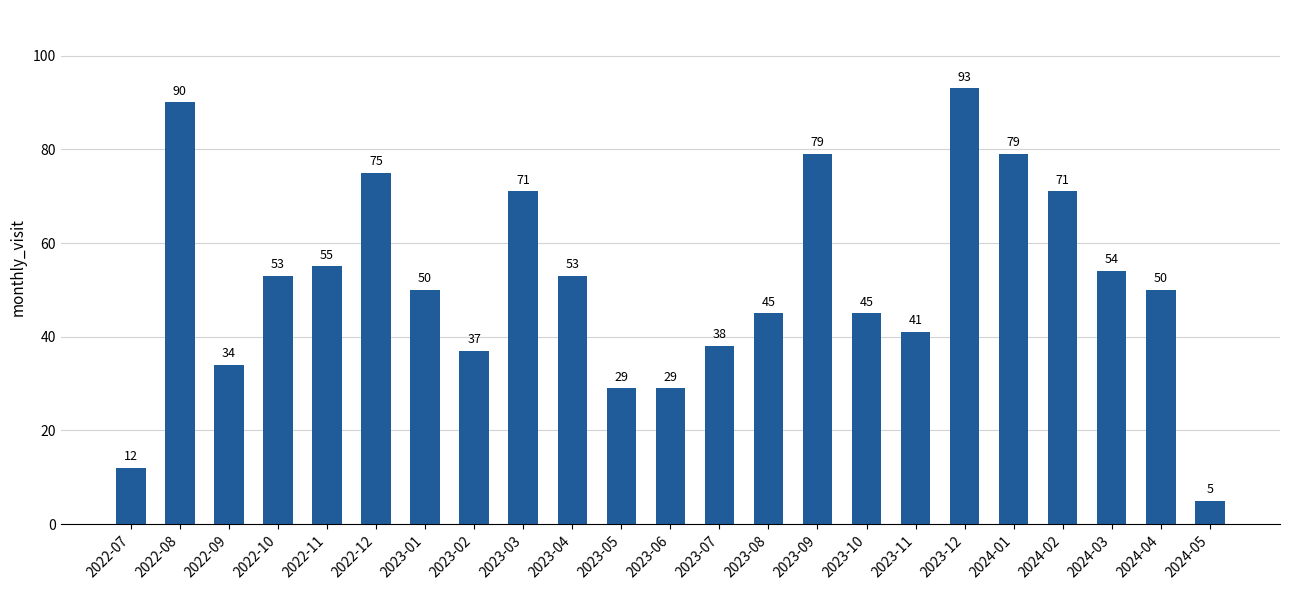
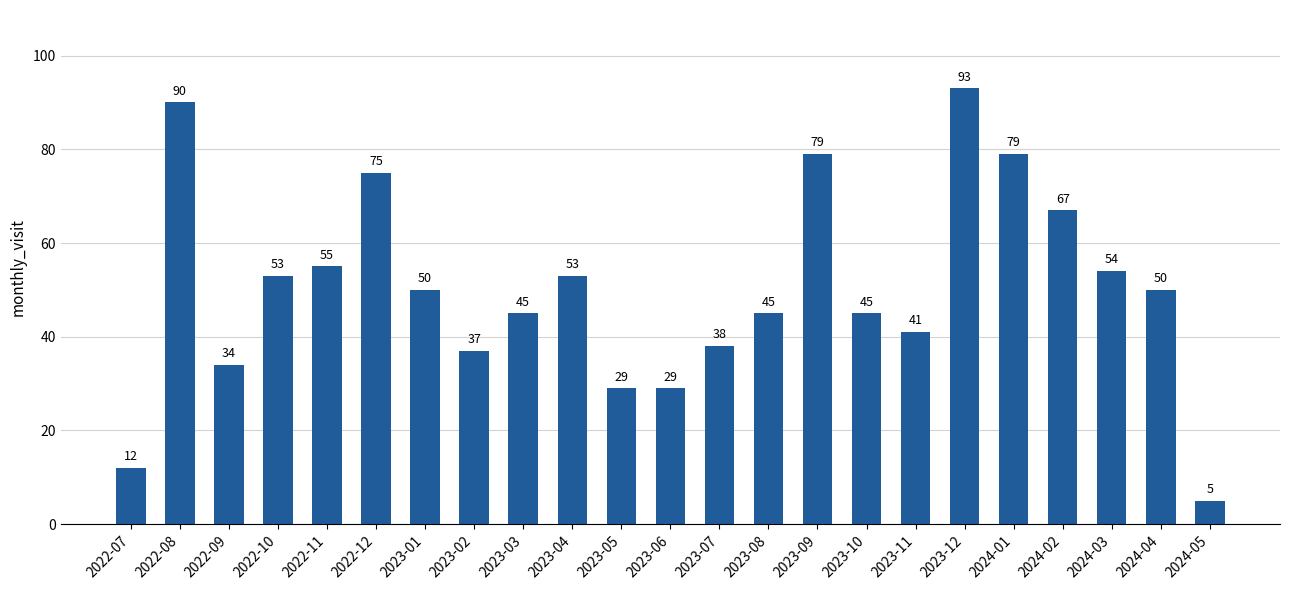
  {
    "2022-07": 12,
    "2022-08": 90,
    "2022-09": 34,
    "2022-10": 53,
    "2022-11": 55,
    "2022-12": 75,
    "2023-01": 50,
    "2023-02": 37,
-   "2023-03": 71,
+   "2023-03": 45,
    "2023-04": 53,
    "2023-05": 29,
    "2023-06": 29,
    "2023-07": 38,
    "2023-08": 45,
    "2023-09": 79,
    "2023-10": 45,
    "2023-11": 41,
    "2023-12": 93,
    "2024-01": 79,
-   "2024-02": 71,
+   "2024-02": 67,
    "2024-03": 54,
    "2024-04": 50,
    "2024-05": 5
  }
